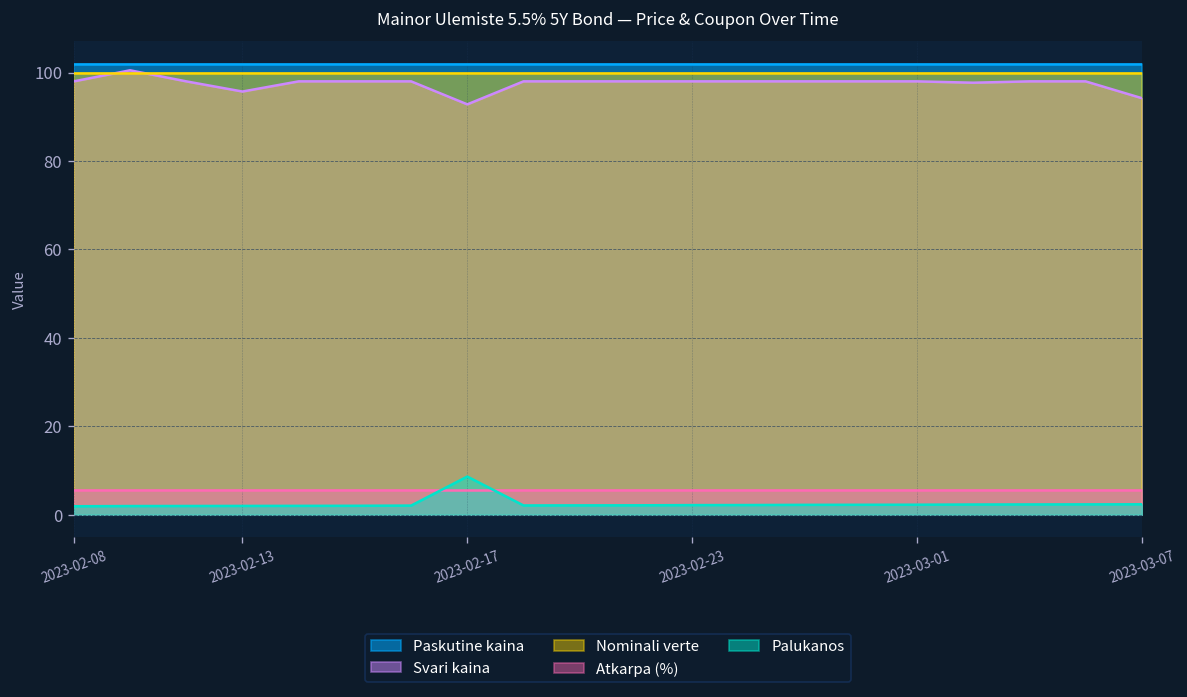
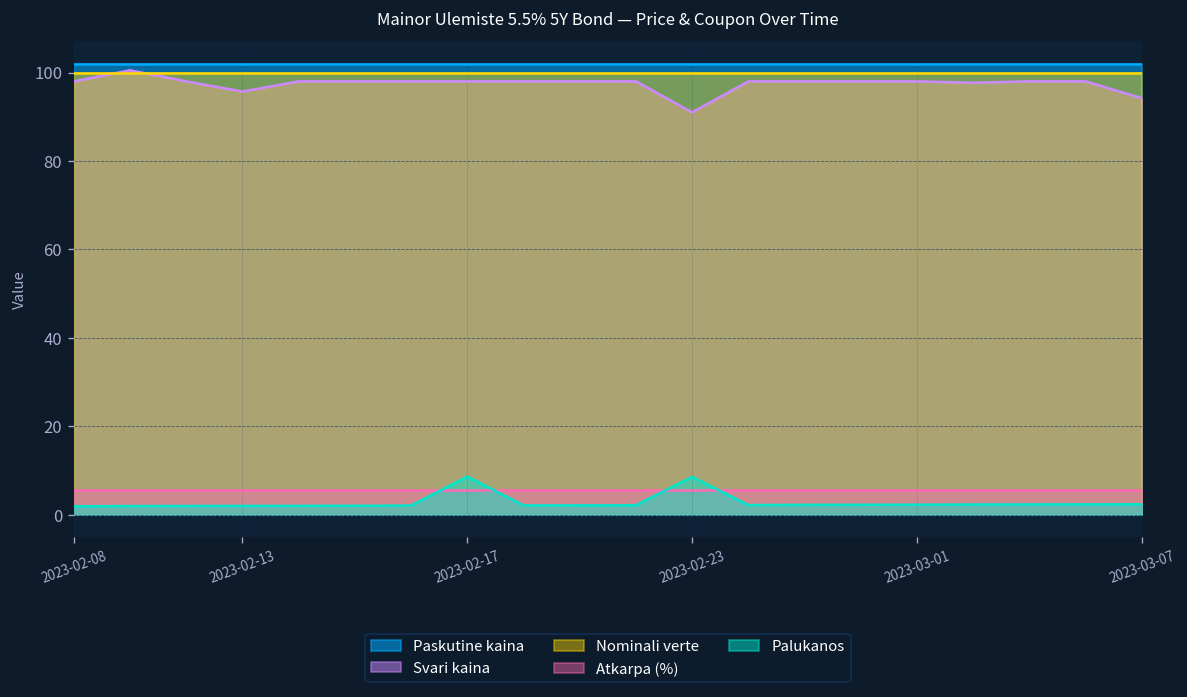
  {
    "Paskutine kaina": {
      "2023-02-08": 102,
      "2023-02-13": 102,
      "2023-02-17": 102,
      "2023-02-23": 102,
      "2023-03-01": 102,
      "2023-03-07": 102
    },
    "Svari kaina": {
      "2023-02-08": 98,
      "2023-02-13": 96,
-     "2023-02-17": 93,
-     "2023-02-23": 98,
+     "2023-02-17": 98,
+     "2023-02-23": 91,
      "2023-03-01": 98,
      "2023-03-07": 94
    },
    "Nominali verte": {
      "2023-02-08": 100,
      "2023-02-13": 100,
      "2023-02-17": 100,
      "2023-02-23": 100,
      "2023-03-01": 100,
      "2023-03-07": 100
    },
    "Atkarpa (%)": {
      "2023-02-08": 6,
      "2023-02-13": 6,
      "2023-02-17": 6,
      "2023-02-23": 6,
      "2023-03-01": 6,
      "2023-03-07": 6
    },
    "Palukanos": {
      "2023-02-08": 2,
      "2023-02-13": 2,
      "2023-02-17": 9,
-     "2023-02-23": 2,
+     "2023-02-23": 9,
      "2023-03-01": 2,
      "2023-03-07": 2
    }
  }
